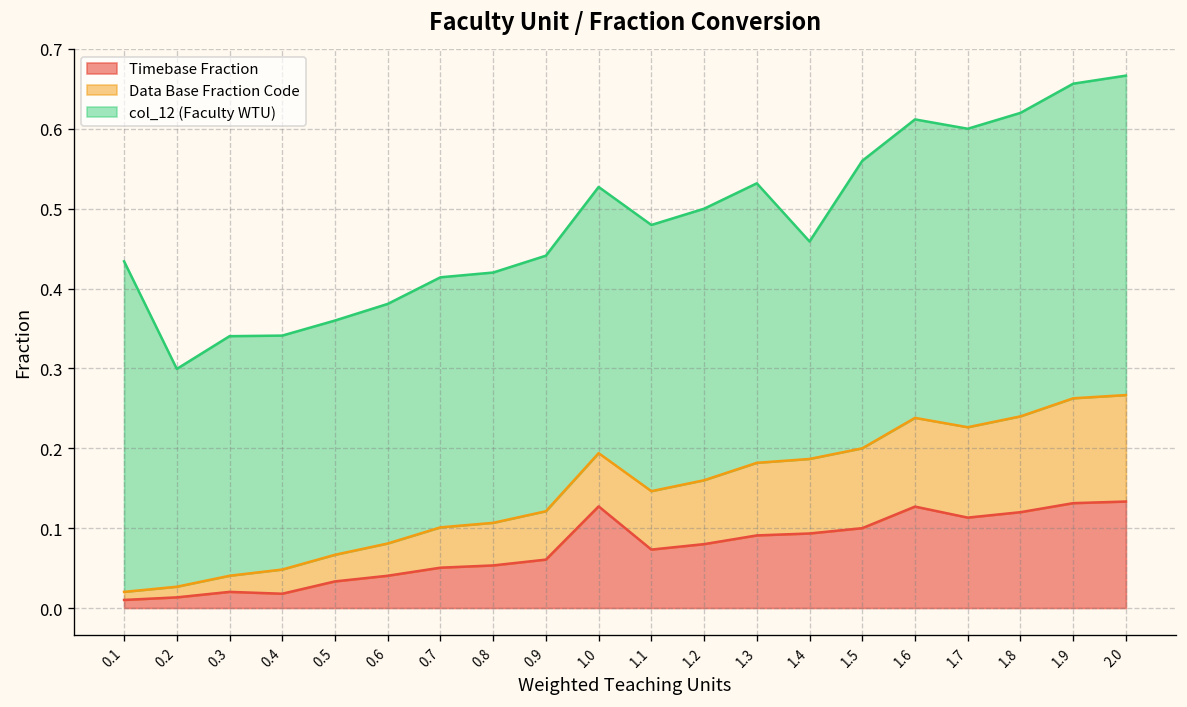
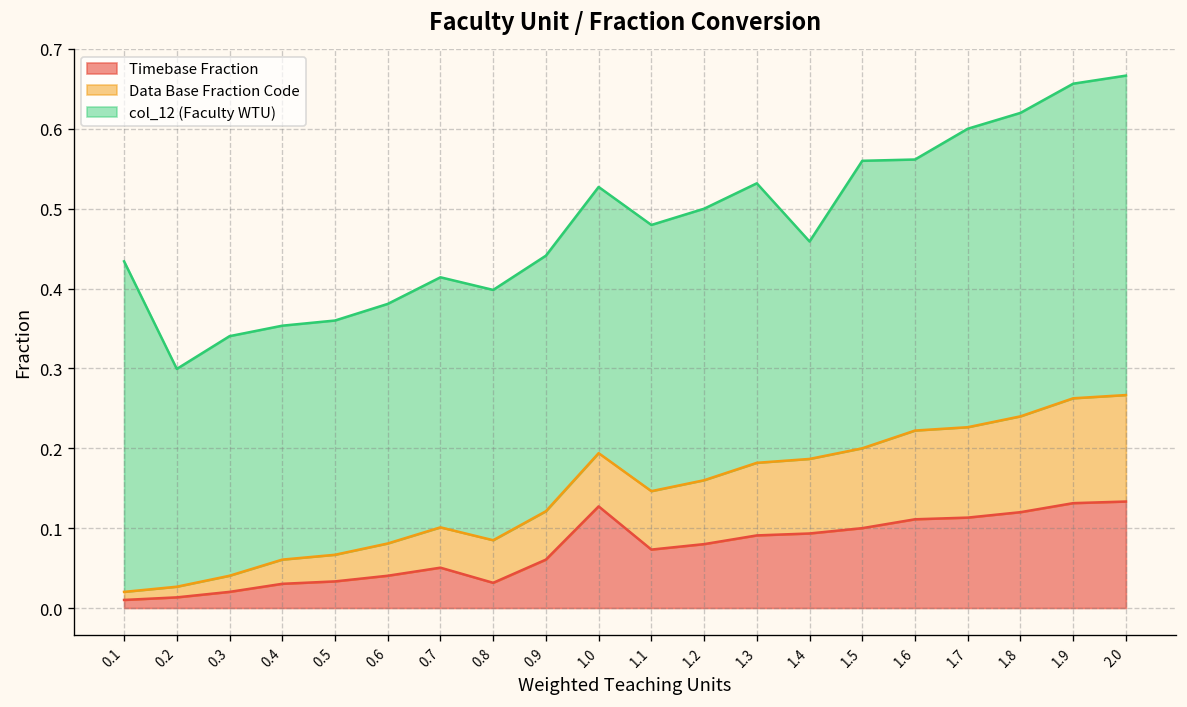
  {
    "Timebase Fraction": {
      "0.1": 0.01,
      "0.2": 0.01,
      "0.3": 0.02,
-     "0.4": 0.02,
+     "0.4": 0.03,
      "0.5": 0.03,
      "0.6": 0.04,
      "0.7": 0.05,
-     "0.8": 0.05,
+     "0.8": 0.03,
      "0.9": 0.06,
      "1.0": 0.13,
      "1.1": 0.07,
      "1.2": 0.08,
      "1.3": 0.09,
      "1.4": 0.09,
      "1.5": 0.10,
-     "1.6": 0.13,
+     "1.6": 0.11,
      "1.7": 0.11,
      "1.8": 0.12,
      "1.9": 0.13,
      "2.0": 0.13
    },
    "Data Base Fraction Code": {
      "0.1": 0.01,
      "0.2": 0.01,
      "0.3": 0.02,
      "0.4": 0.03,
      "0.5": 0.03,
      "0.6": 0.04,
      "0.7": 0.05,
      "0.8": 0.05,
      "0.9": 0.06,
      "1.0": 0.07,
      "1.1": 0.07,
      "1.2": 0.08,
      "1.3": 0.09,
      "1.4": 0.09,
      "1.5": 0.10,
      "1.6": 0.11,
      "1.7": 0.11,
      "1.8": 0.12,
      "1.9": 0.13,
      "2.0": 0.13
    },
    "col_12 (Faculty WTU)": {
      "0.1": 0.41,
      "0.2": 0.27,
      "0.3": 0.30,
      "0.4": 0.29,
      "0.5": 0.29,
      "0.6": 0.30,
      "0.7": 0.31,
      "0.8": 0.31,
      "0.9": 0.32,
      "1.0": 0.33,
      "1.1": 0.33,
      "1.2": 0.34,
      "1.3": 0.35,
      "1.4": 0.27,
      "1.5": 0.36,
-     "1.6": 0.37,
+     "1.6": 0.34,
      "1.7": 0.37,
      "1.8": 0.38,
      "1.9": 0.39,
      "2.0": 0.40
    }
  }
